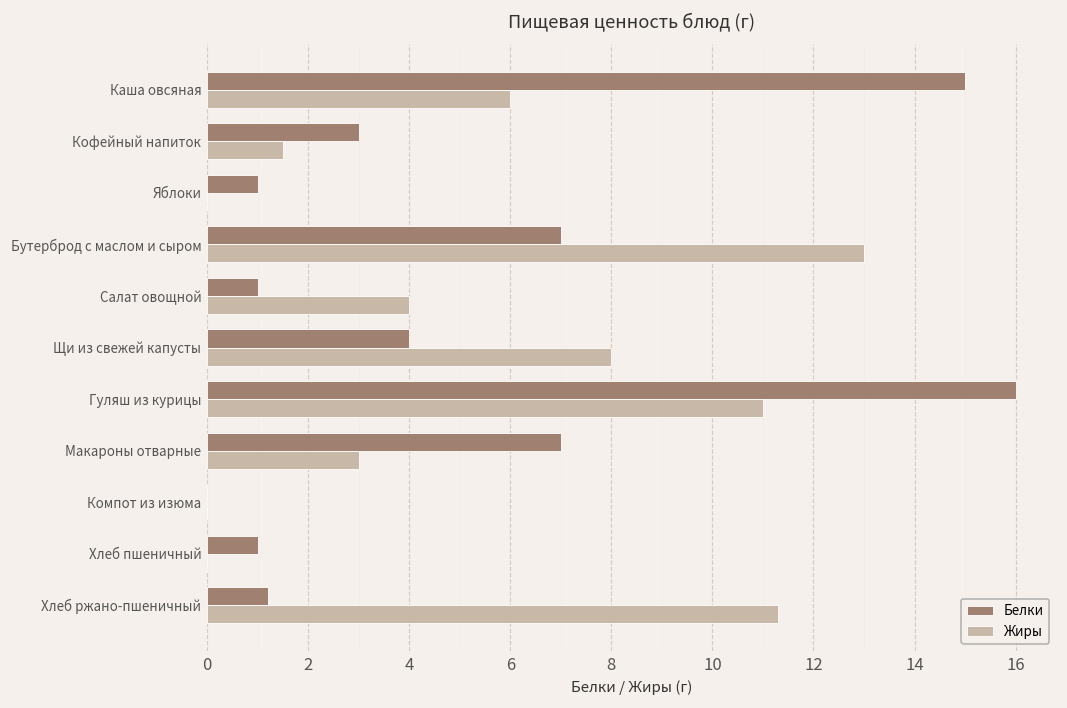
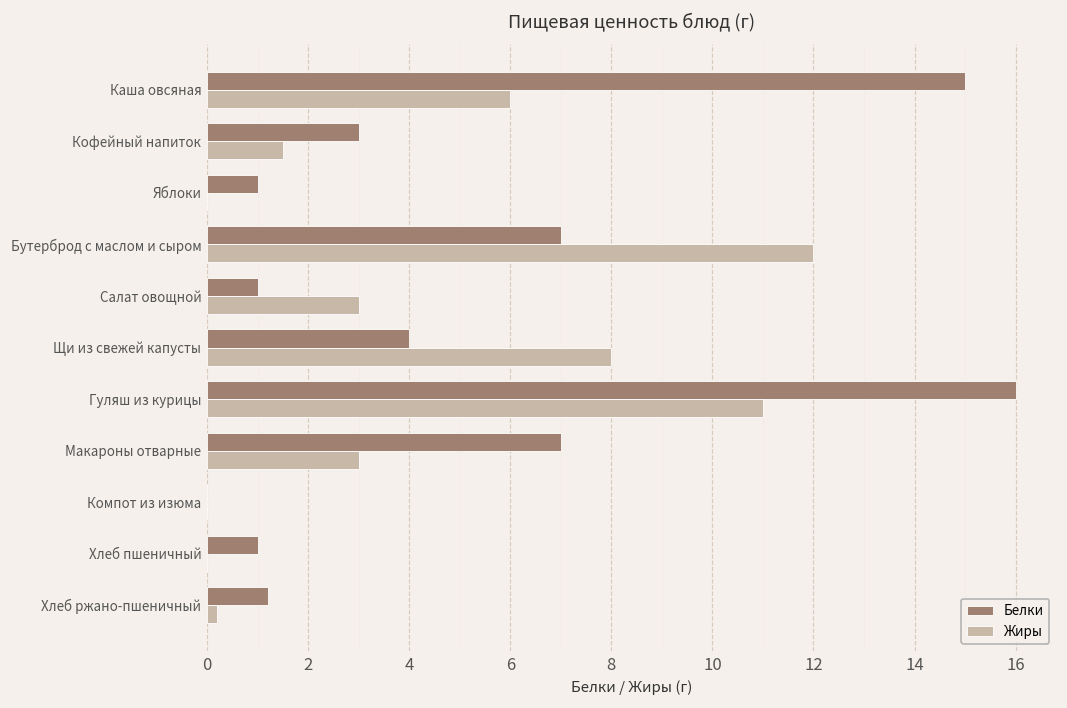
  {
    "Белки": {
      "Каша овсяная": 15.0,
      "Кофейный напиток": 3.0,
      "Яблоки": 1.0,
      "Бутерброд с маслом и сыром": 7.0,
      "Салат овощной": 1.0,
      "Щи из свежей капусты": 4.0,
      "Гуляш из курицы": 16.0,
      "Макароны отварные": 7.0,
      "Компот из изюма": 0.0,
      "Хлеб пшеничный": 1.0,
      "Хлеб ржано-пшеничный": 1.2
    },
    "Жиры": {
      "Каша овсяная": 6.0,
      "Кофейный напиток": 1.5,
      "Яблоки": 0.0,
-     "Бутерброд с маслом и сыром": 13,
-     "Салат овощной": 4,
+     "Бутерброд с маслом и сыром": 12,
+     "Салат овощной": 3,
      "Щи из свежей капусты": 8.0,
      "Гуляш из курицы": 11.0,
      "Макароны отварные": 3.0,
      "Компот из изюма": 0.0,
      "Хлеб пшеничный": 0.0,
-     "Хлеб ржано-пшеничный": 11.3
+     "Хлеб ржано-пшеничный": 0.2
    }
  }
